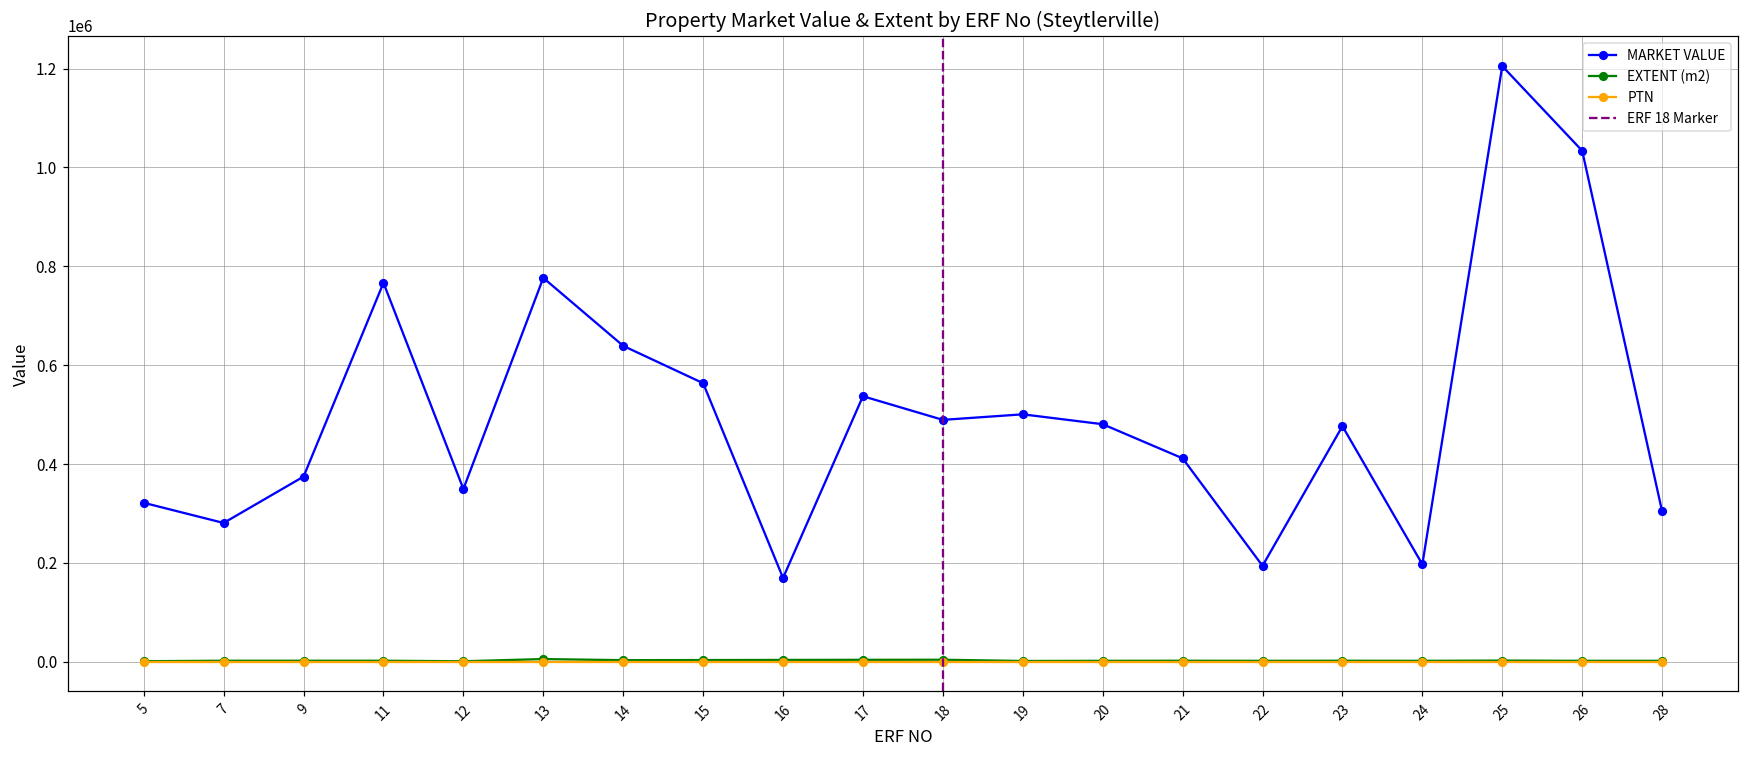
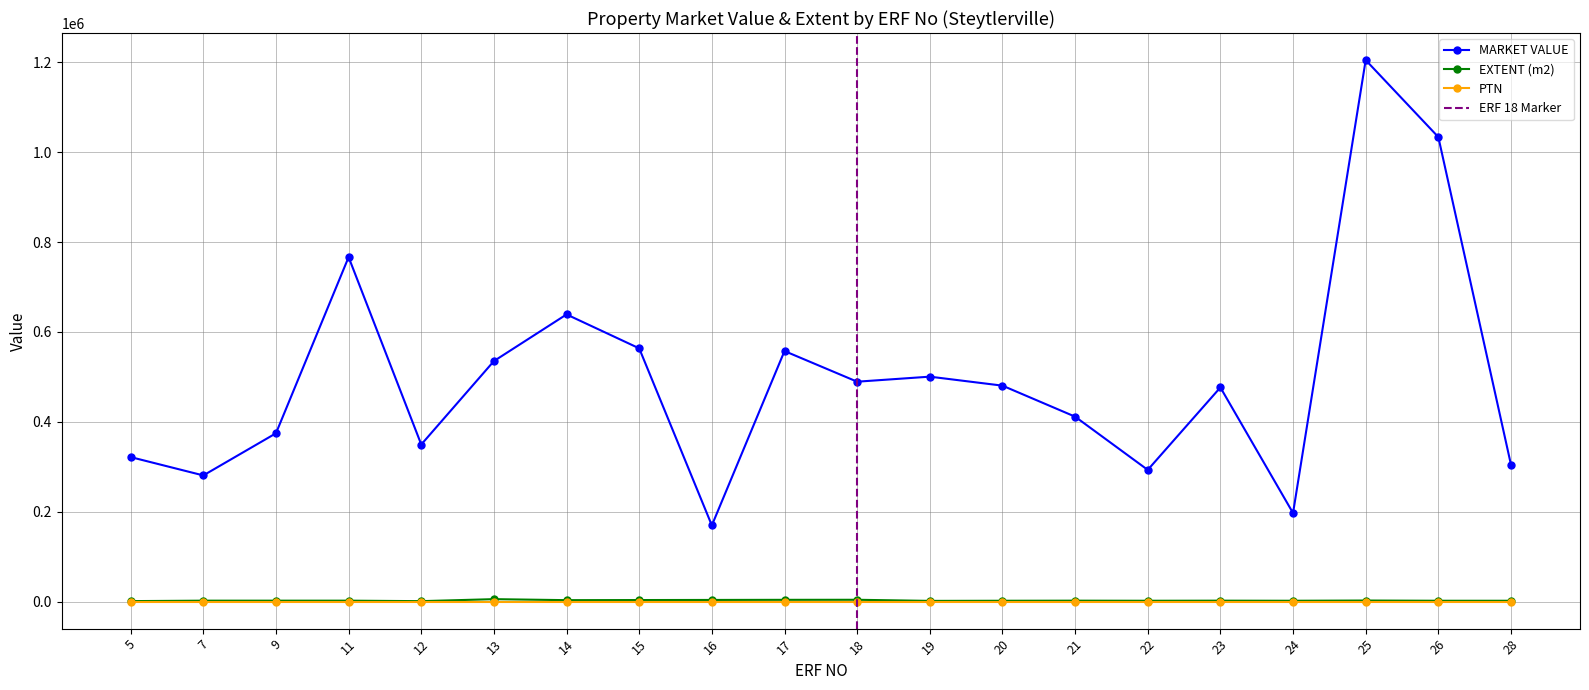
  {
    "MARKET VALUE": {
      "5": 320000,
      "7": 280000,
      "9": 370000,
      "11": 770000,
      "12": 350000,
-     "13": 780000,
+     "13": 540000,
      "14": 640000,
      "15": 560000,
      "16": 170000,
-     "17": 540000,
+     "17": 560000,
      "18": 490000,
      "19": 500000,
      "20": 480000,
      "21": 410000,
-     "22": 190000,
+     "22": 290000,
      "23": 480000,
      "24": 200000,
      "25": 1210000,
      "26": 1030000,
      "28": 300000
    }
  }
